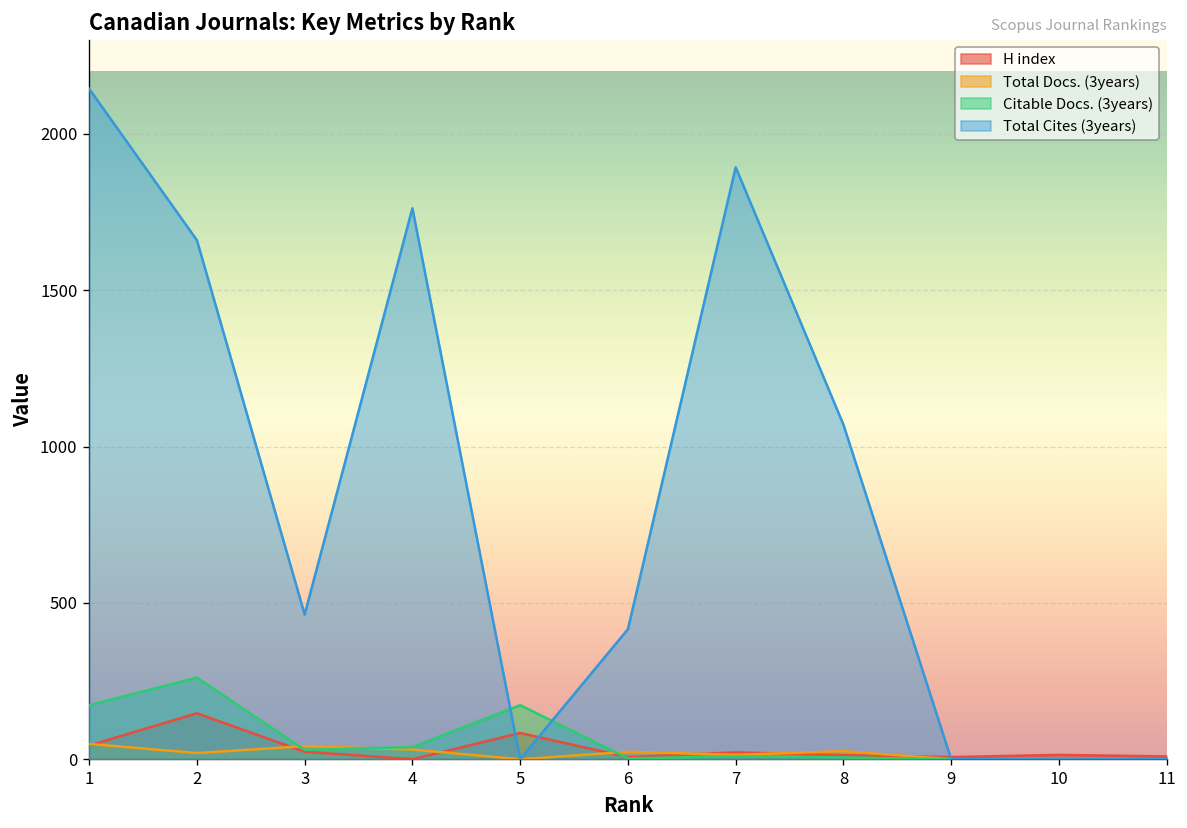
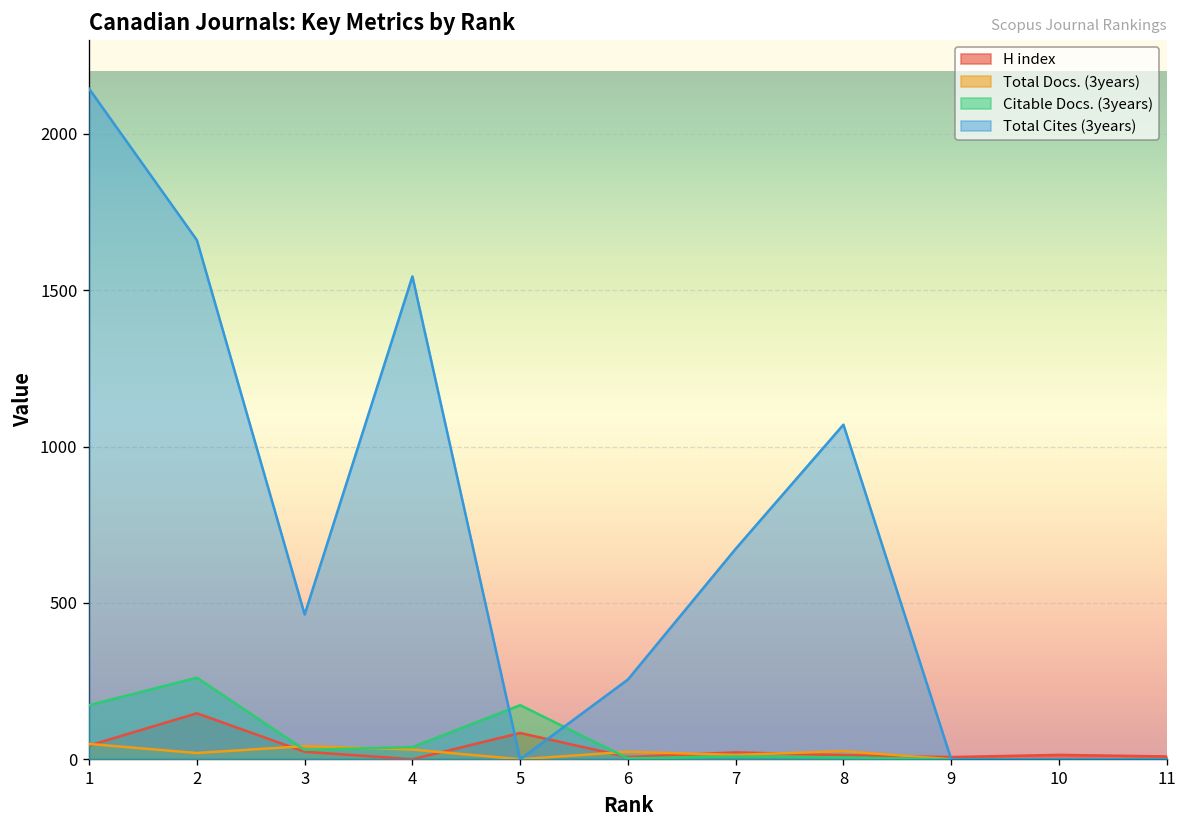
  {
    "H index": {
      "2": 150,
      "4": 0,
      "5": 80,
      "10": 10
    },
    "Total Docs. (3years)": {
      "2": 20,
      "3": 40,
      "6": 20,
      "8": 30
    },
    "Citable Docs. (3years)": {
      "1": 170,
      "2": 260,
      "5": 170
    },
    "Total Cites (3years)": {
      "1": 2140,
      "2": 1660,
      "3": 460,
-     "4": 1760,
-     "6": 420,
-     "7": 1890,
+     "4": 1540,
+     "6": 260,
+     "7": 670,
      "8": 1070
    }
  }
